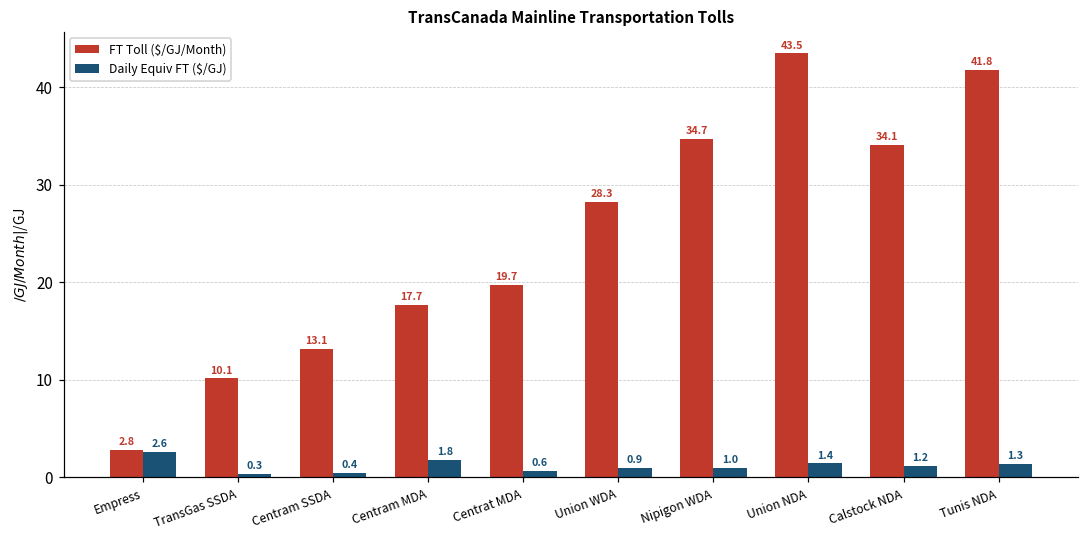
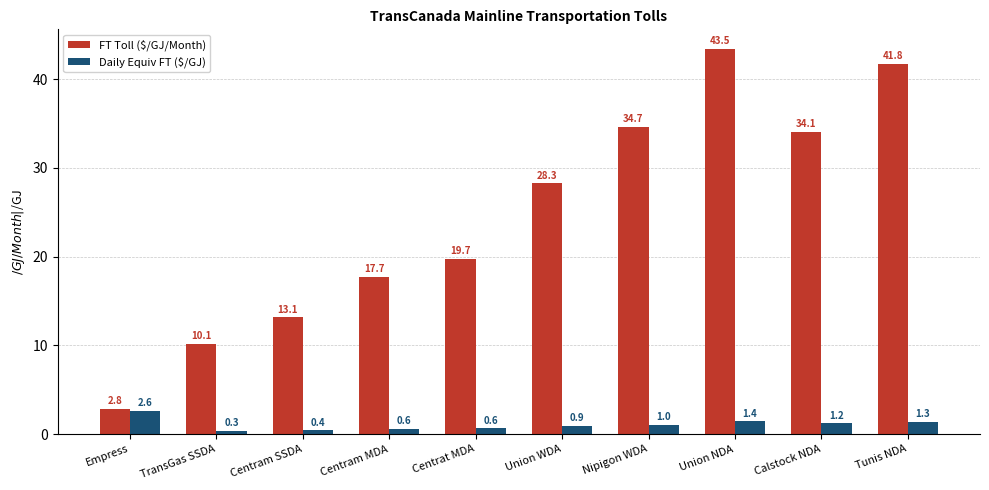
  {
    "FT Toll ($/GJ/Month)": {
      "Empress": 2.8,
      "TransGas SSDA": 10.1,
      "Centram SSDA": 13.1,
      "Centram MDA": 17.7,
      "Centrat MDA": 19.7,
      "Union WDA": 28.3,
      "Nipigon WDA": 34.7,
      "Union NDA": 43.5,
      "Calstock NDA": 34.1,
      "Tunis NDA": 41.8
    },
    "Daily Equiv FT ($/GJ)": {
      "Empress": 2.6,
      "TransGas SSDA": 0.3,
      "Centram SSDA": 0.4,
-     "Centram MDA": 1.8,
+     "Centram MDA": 0.6,
      "Centrat MDA": 0.6,
      "Union WDA": 0.9,
      "Nipigon WDA": 1.0,
      "Union NDA": 1.4,
      "Calstock NDA": 1.2,
      "Tunis NDA": 1.3
    }
  }
